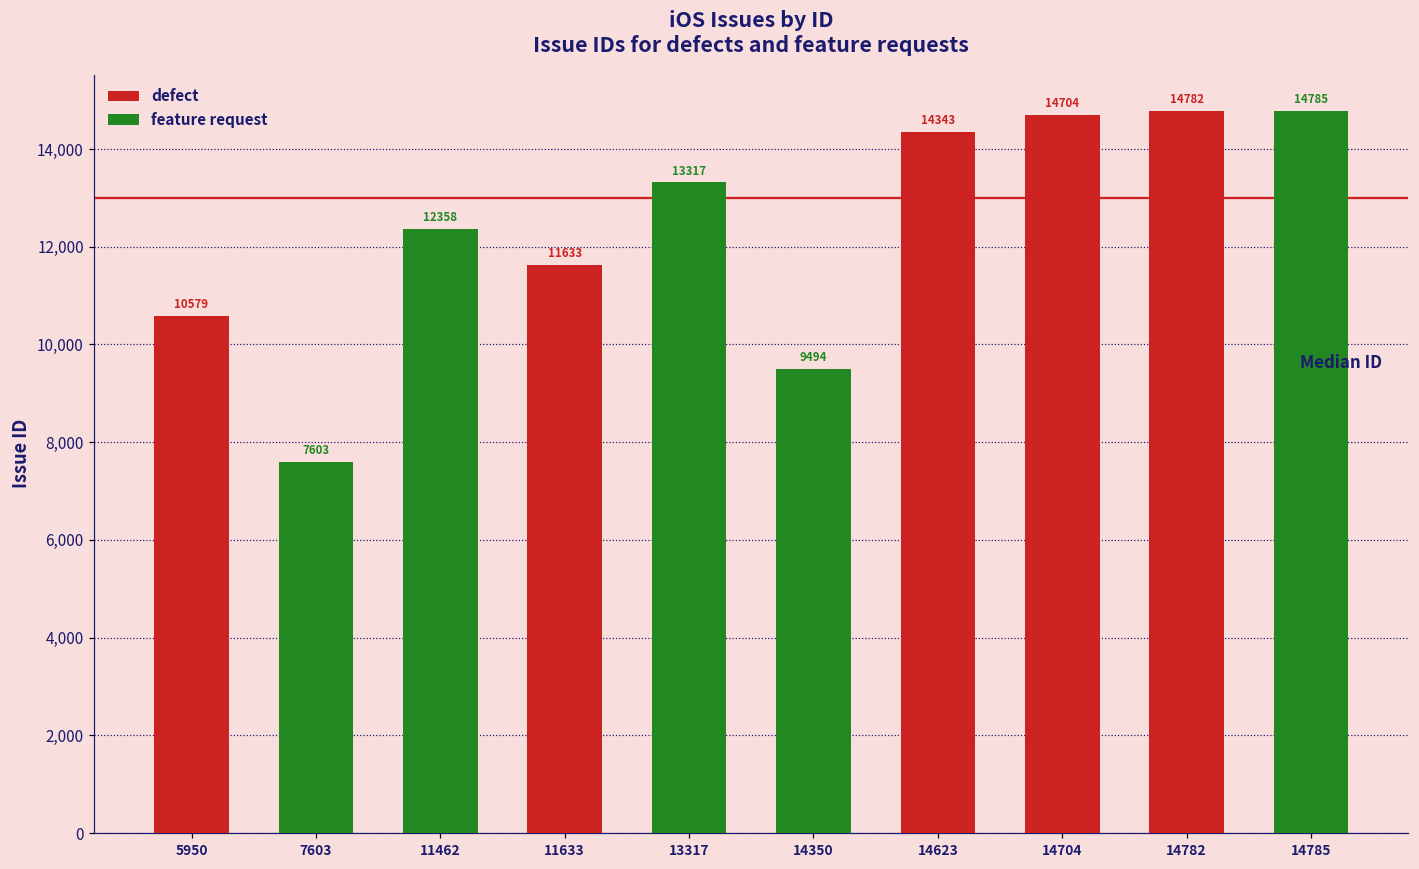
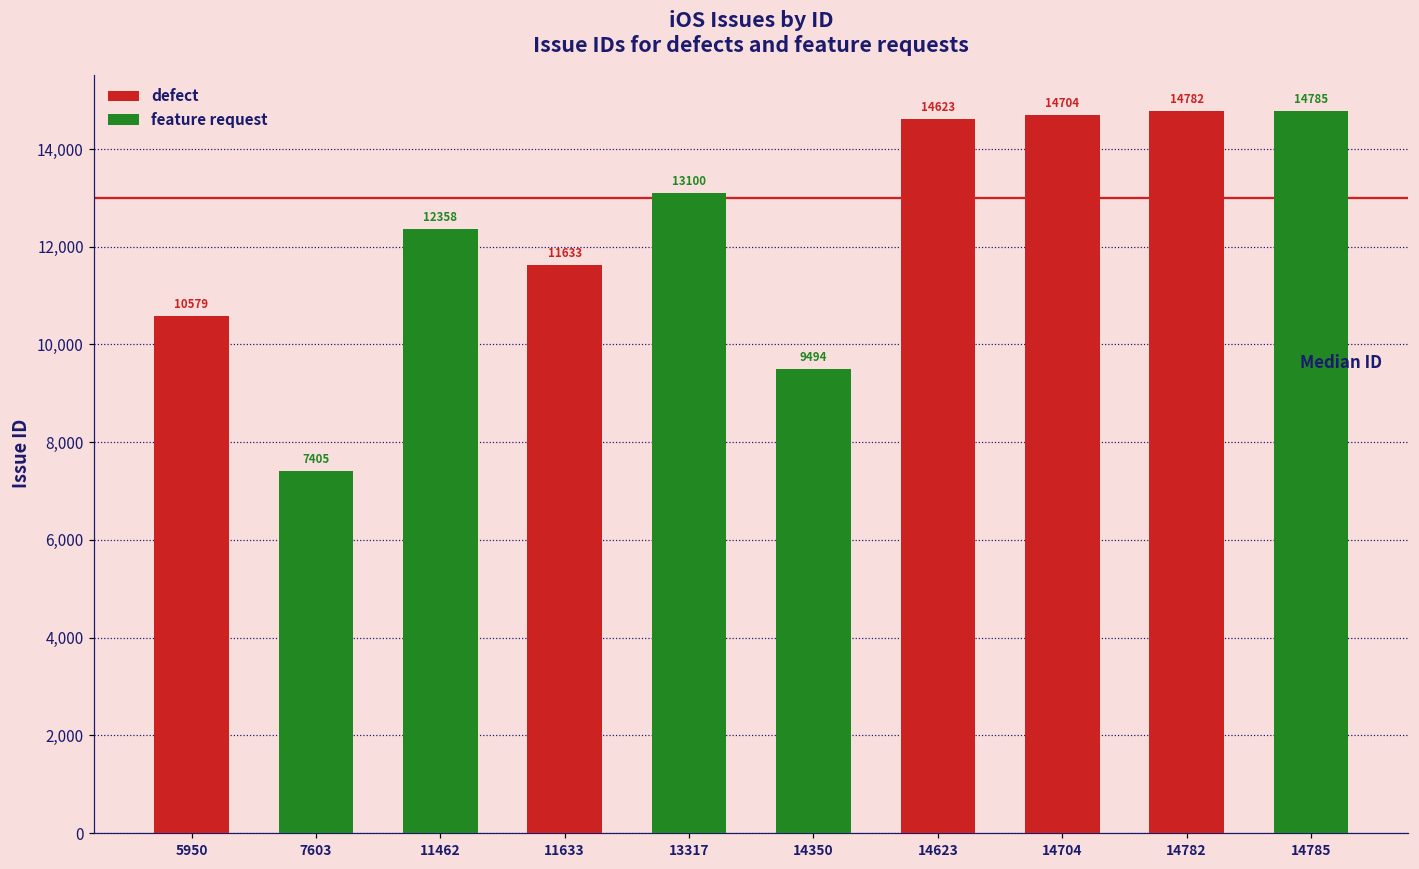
  {
    "defect": {
      "5950": 10579,
      "11633": 11633,
-     "14623": 14343,
+     "14623": 14623,
      "14704": 14704,
      "14782": 14782
    },
    "feature request": {
-     "7603": 7603,
+     "7603": 7405,
      "11462": 12358,
-     "13317": 13317,
+     "13317": 13100,
      "14350": 9494,
      "14785": 14785
    }
  }
